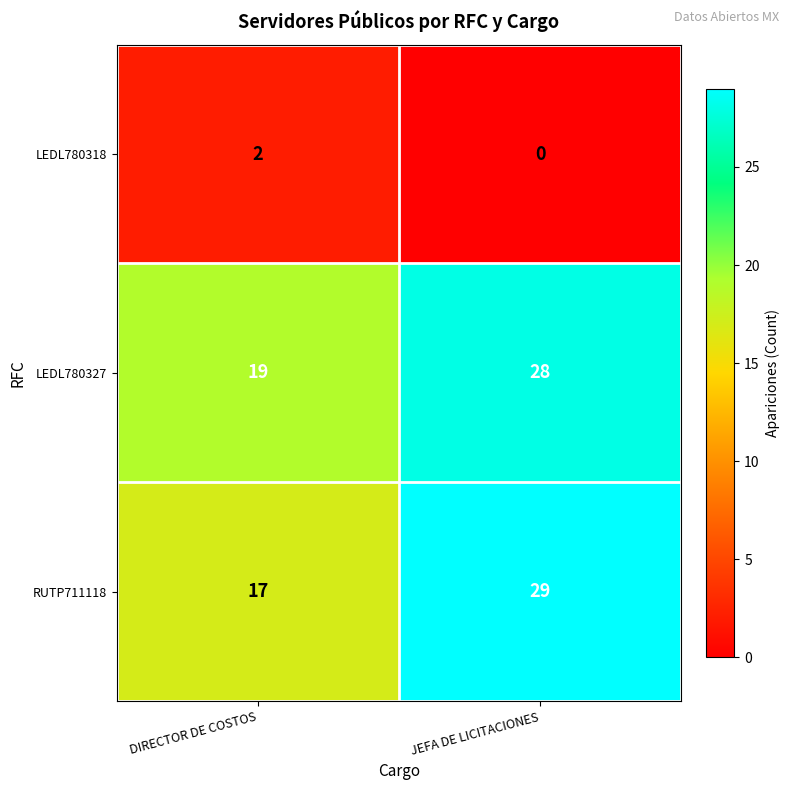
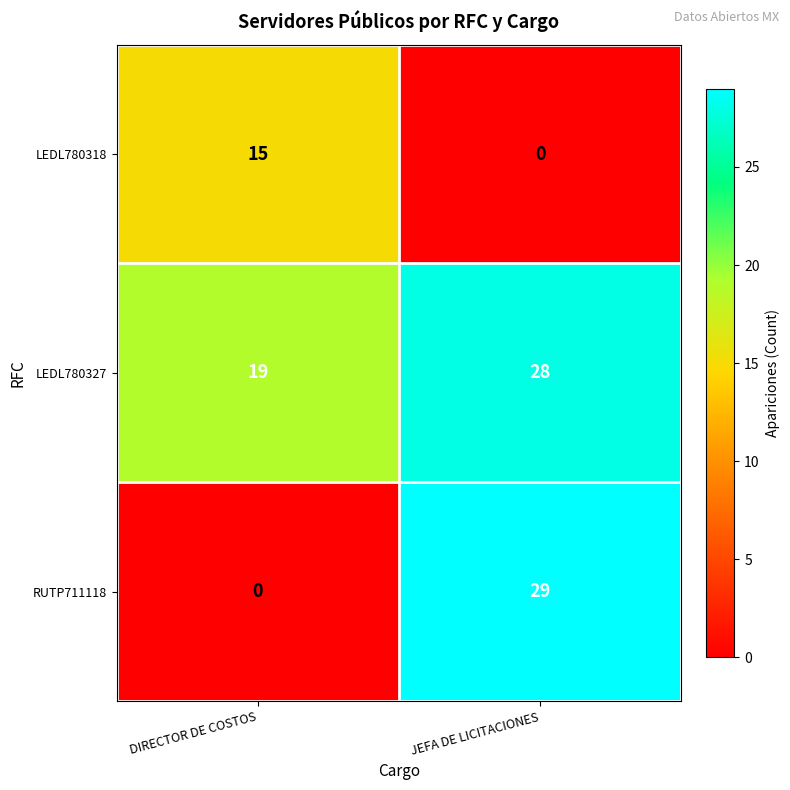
  {
    "LEDL780318": {
-     "DIRECTOR DE COSTOS": 2,
+     "DIRECTOR DE COSTOS": 15,
      "JEFA DE LICITACIONES": 0
    },
    "LEDL780327": {
      "DIRECTOR DE COSTOS": 19,
      "JEFA DE LICITACIONES": 28
    },
    "RUTP711118": {
-     "DIRECTOR DE COSTOS": 17,
+     "DIRECTOR DE COSTOS": 0,
      "JEFA DE LICITACIONES": 29
    }
  }
